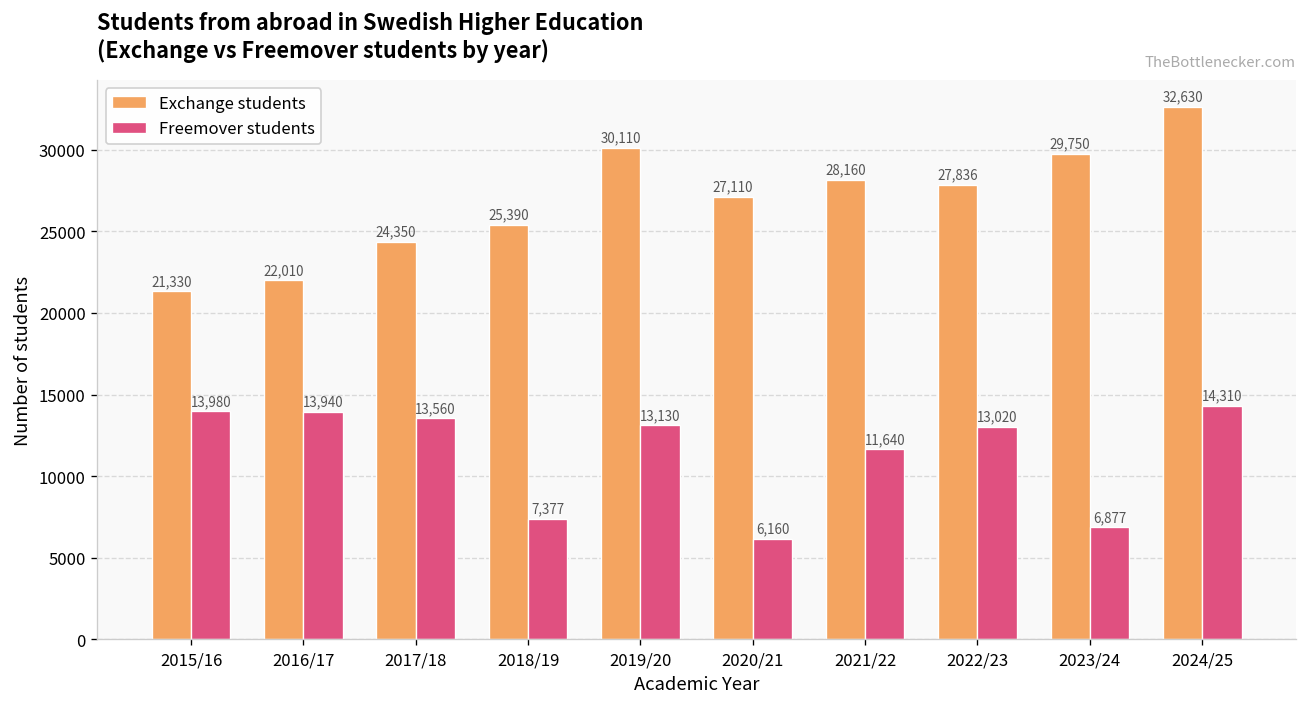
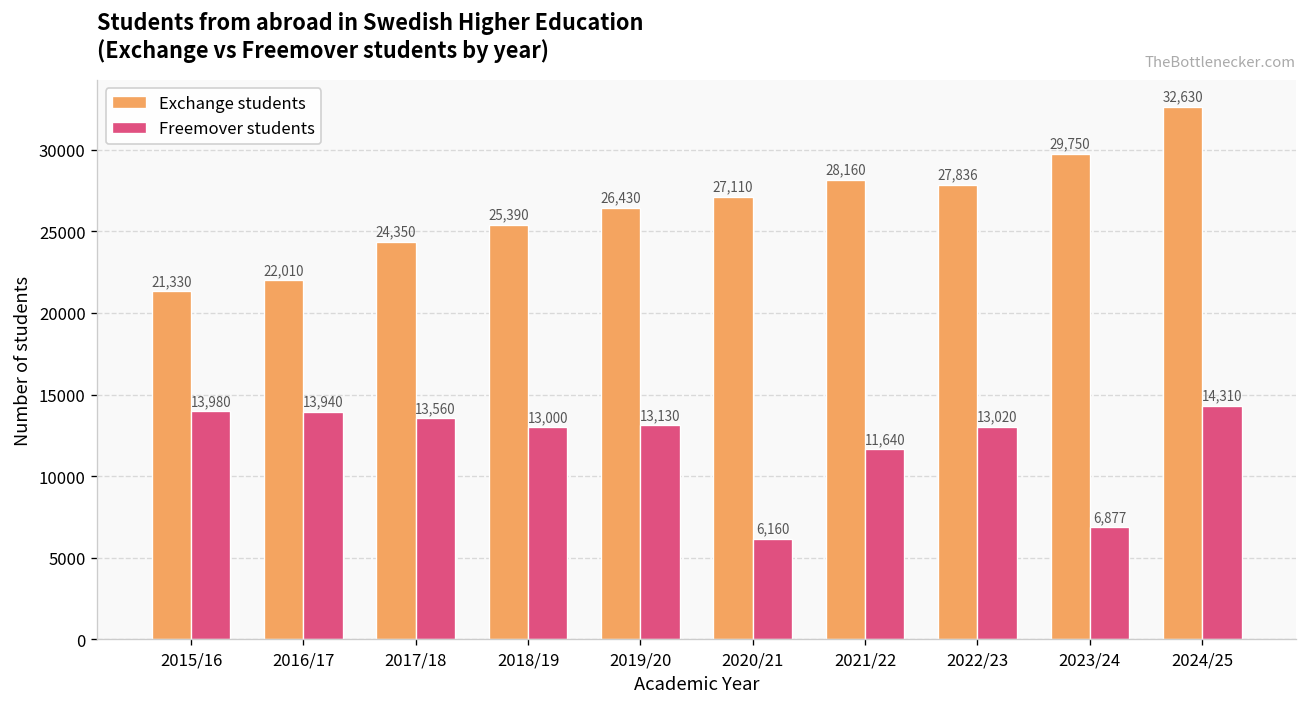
  {
    "Exchange students": {
      "2015/16": "21,330",
      "2016/17": "22,010",
      "2017/18": "24,350",
      "2018/19": "25,390",
-     "2019/20": "30,110",
+     "2019/20": "26,430",
      "2020/21": "27,110",
      "2021/22": "28,160",
      "2022/23": "27,836",
      "2023/24": "29,750",
      "2024/25": "32,630"
    },
    "Freemover students": {
      "2015/16": "13,980",
      "2016/17": "13,940",
      "2017/18": "13,560",
-     "2018/19": "7,377",
+     "2018/19": "13,000",
      "2019/20": "13,130",
      "2020/21": "6,160",
      "2021/22": "11,640",
      "2022/23": "13,020",
      "2023/24": "6,877",
      "2024/25": "14,310"
    }
  }
